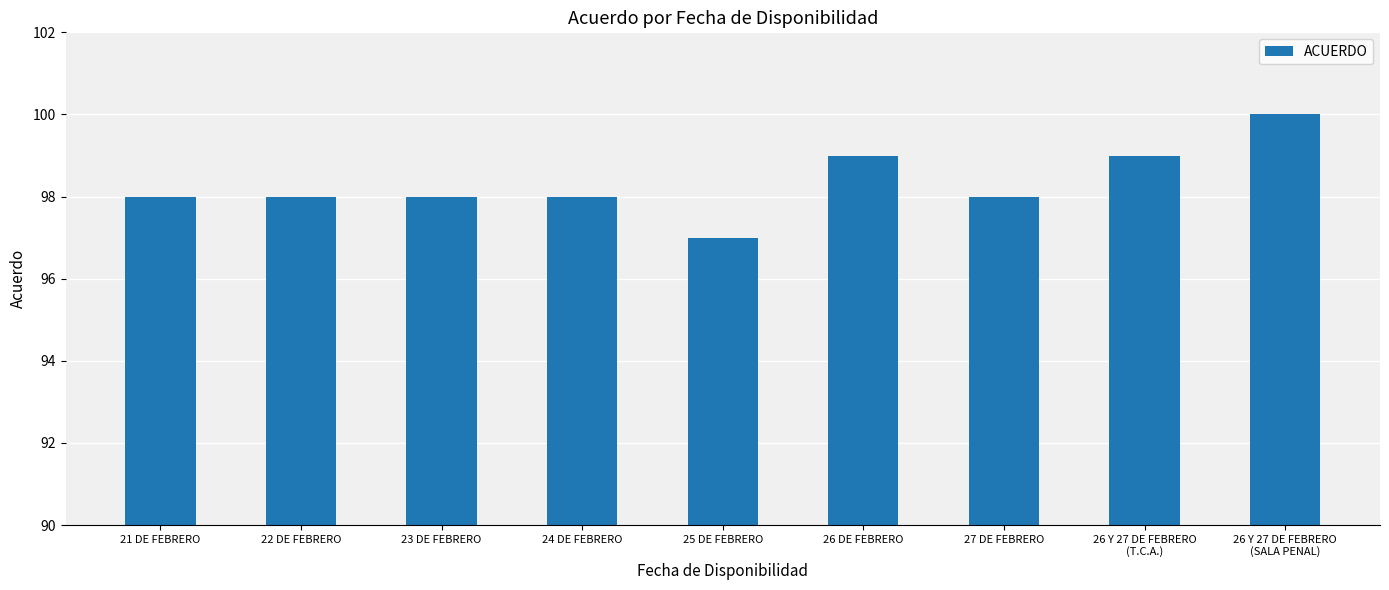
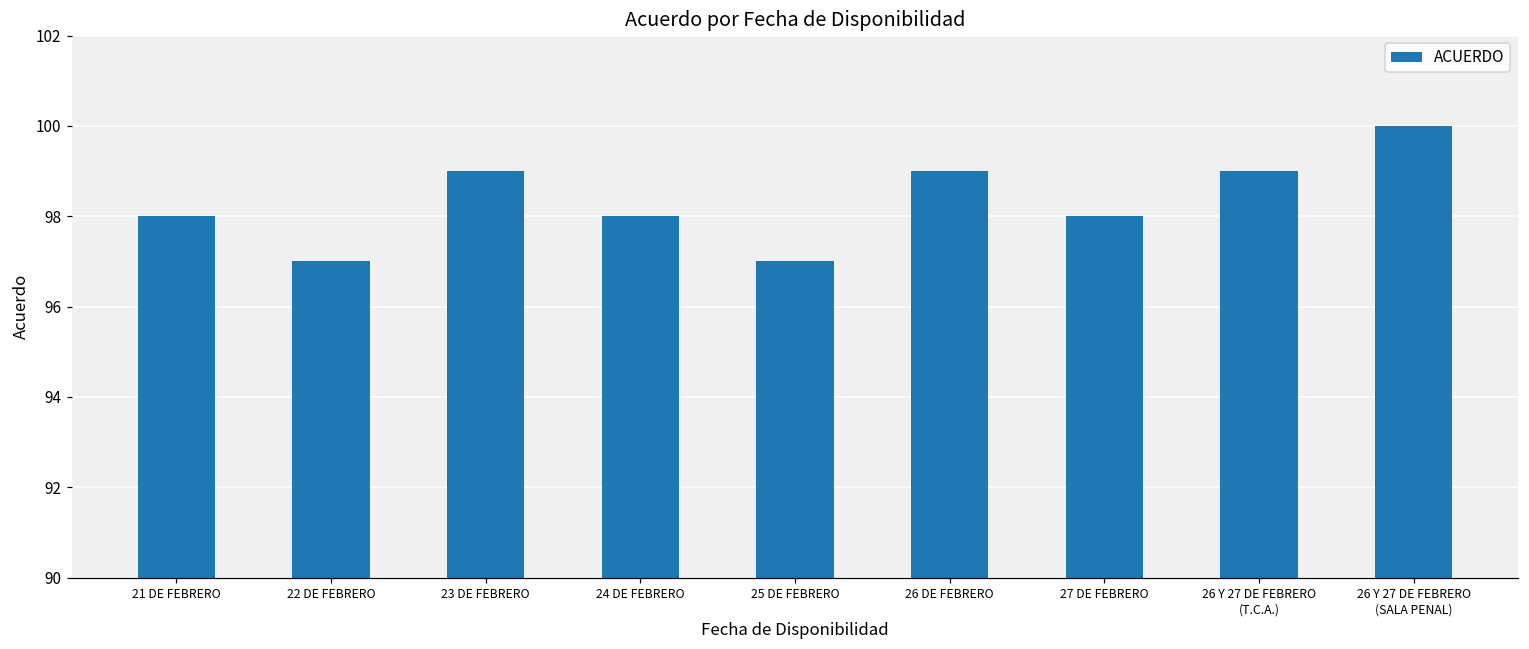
  {
    "21 DE FEBRERO": 98,
-   "22 DE FEBRERO": 98,
-   "23 DE FEBRERO": 98,
+   "22 DE FEBRERO": 97,
+   "23 DE FEBRERO": 99,
    "24 DE FEBRERO": 98,
    "25 DE FEBRERO": 97,
    "26 DE FEBRERO": 99,
    "27 DE FEBRERO": 98,
    "26 Y 27 DE FEBRERO (T.C.A.)": 99,
    "26 Y 27 DE FEBRERO (SALA PENAL)": 100
  }
